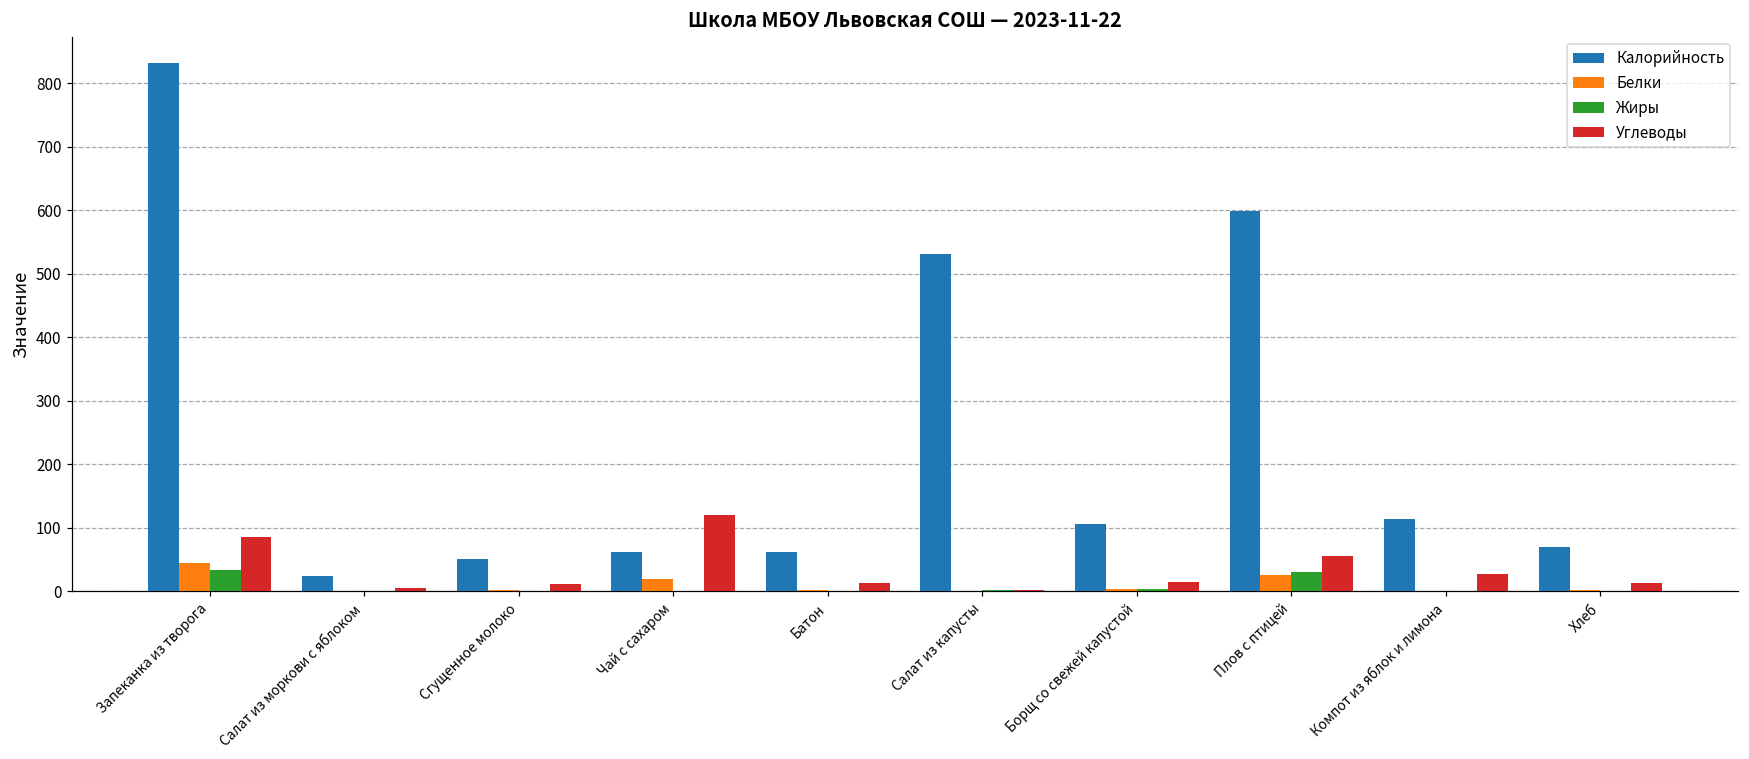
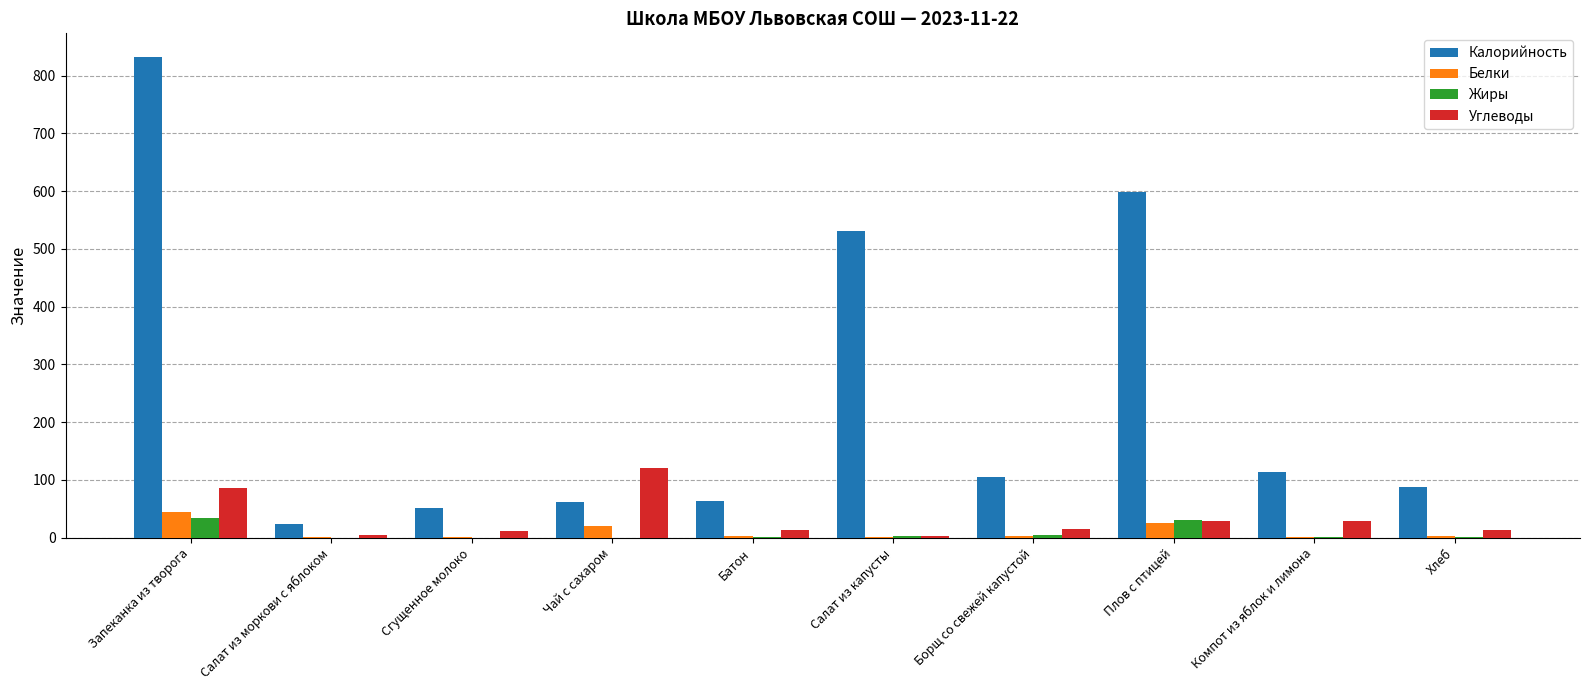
  {
    "Калорийность": {
      "Запеканка из творога": 830,
      "Салат из моркови с яблоком": 20,
      "Сгущенное молоко": 50,
      "Чай с сахаром": 60,
      "Батон": 60,
      "Салат из капусты": 530,
      "Борщ со свежей капустой": 110,
      "Плов с птицей": 600,
      "Компот из яблок и лимона": 110,
-     "Хлеб": 70
+     "Хлеб": 90
    },
    "Белки": {
      "Запеканка из творога": 50,
      "Чай с сахаром": 20,
      "Плов с птицей": 30
    },
    "Жиры": {
      "Запеканка из творога": 30,
      "Сгущенное молоко": 0,
      "Плов с птицей": 30
    },
    "Углеводы": {
      "Запеканка из творога": 90,
      "Салат из моркови с яблоком": 10,
      "Сгущенное молоко": 10,
      "Чай с сахаром": 120,
      "Батон": 10,
      "Борщ со свежей капустой": 10,
-     "Плов с птицей": 60,
+     "Плов с птицей": 30,
      "Компот из яблок и лимона": 30,
      "Хлеб": 10
    }
  }
